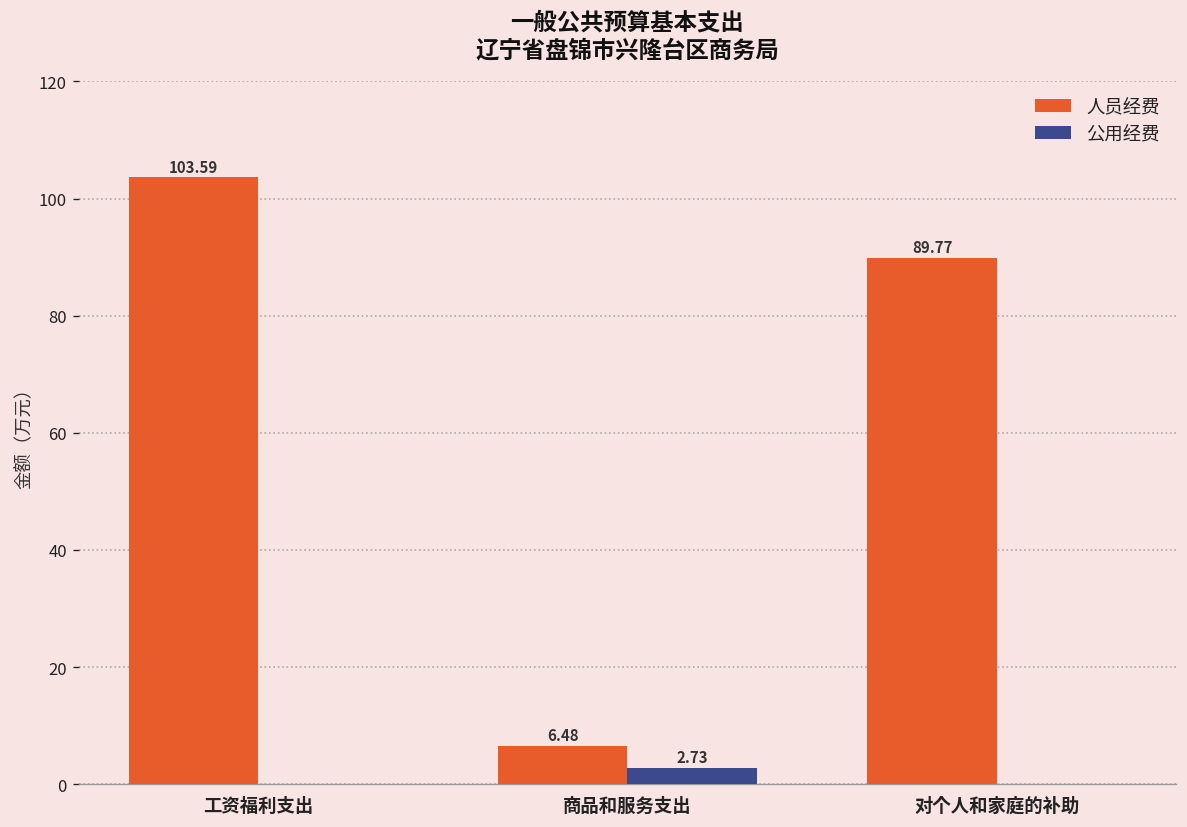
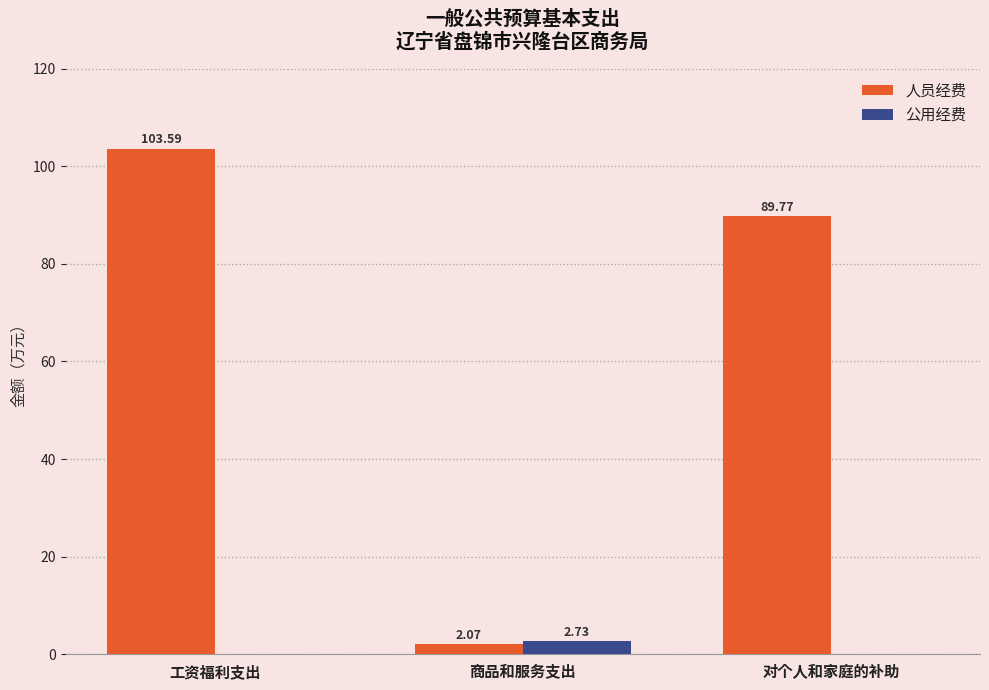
  {
    "人员经费": {
      "工资福利支出": 103.59,
-     "商品和服务支出": 6.48,
+     "商品和服务支出": 2.07,
      "对个人和家庭的补助": 89.77
    },
    "公用经费": {
      "商品和服务支出": 2.73
    }
  }
